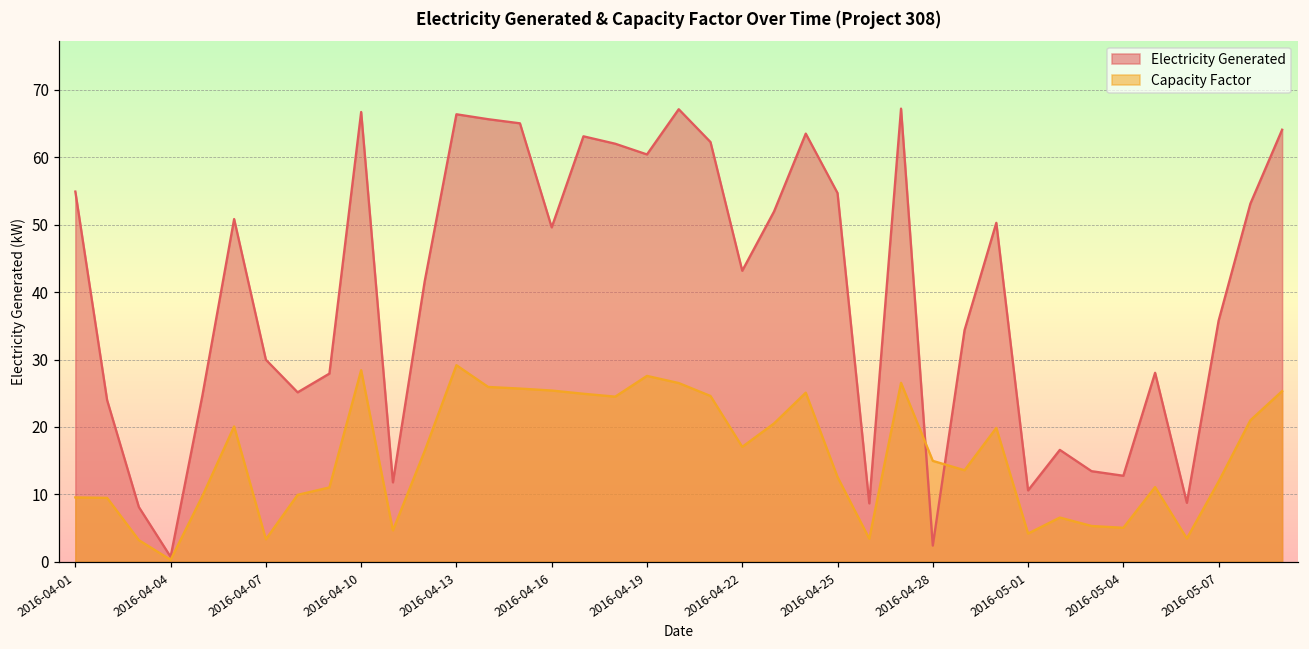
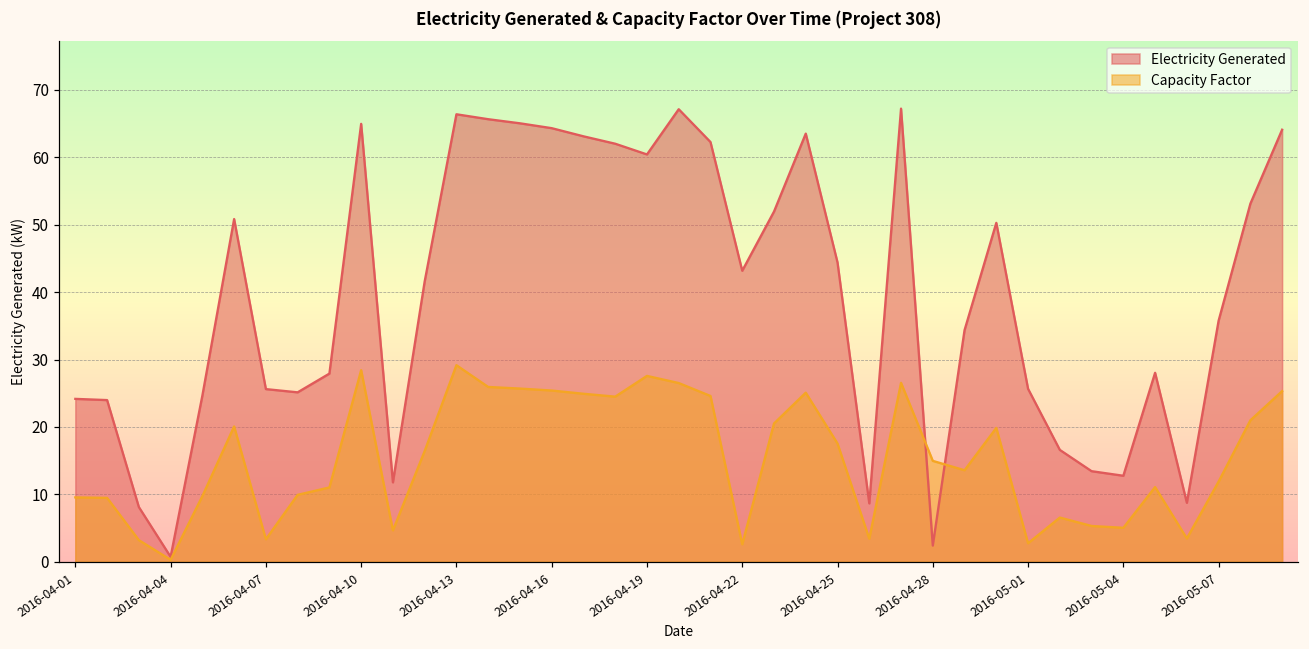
  {
    "Electricity Generated": {
-     "2016-04-01": 55,
+     "2016-04-01": 24,
      "2016-04-04": 1,
-     "2016-04-07": 30,
-     "2016-04-10": 67,
+     "2016-04-07": 26,
+     "2016-04-10": 65,
      "2016-04-13": 66,
-     "2016-04-16": 50,
+     "2016-04-16": 64,
      "2016-04-19": 60,
      "2016-04-22": 43,
-     "2016-04-25": 55,
+     "2016-04-25": 44,
      "2016-04-28": 2,
-     "2016-05-01": 11,
+     "2016-05-01": 26,
      "2016-05-04": 13,
      "2016-05-07": 36
    },
    "Capacity Factor": {
      "2016-04-01": 10,
      "2016-04-04": 0,
      "2016-04-07": 3,
      "2016-04-10": 28,
      "2016-04-13": 29,
      "2016-04-16": 25,
      "2016-04-19": 28,
-     "2016-04-22": 17,
-     "2016-04-25": 13,
+     "2016-04-22": 3,
+     "2016-04-25": 18,
      "2016-04-28": 15,
-     "2016-05-01": 4,
+     "2016-05-01": 3,
      "2016-05-04": 5,
      "2016-05-07": 12
    }
  }
